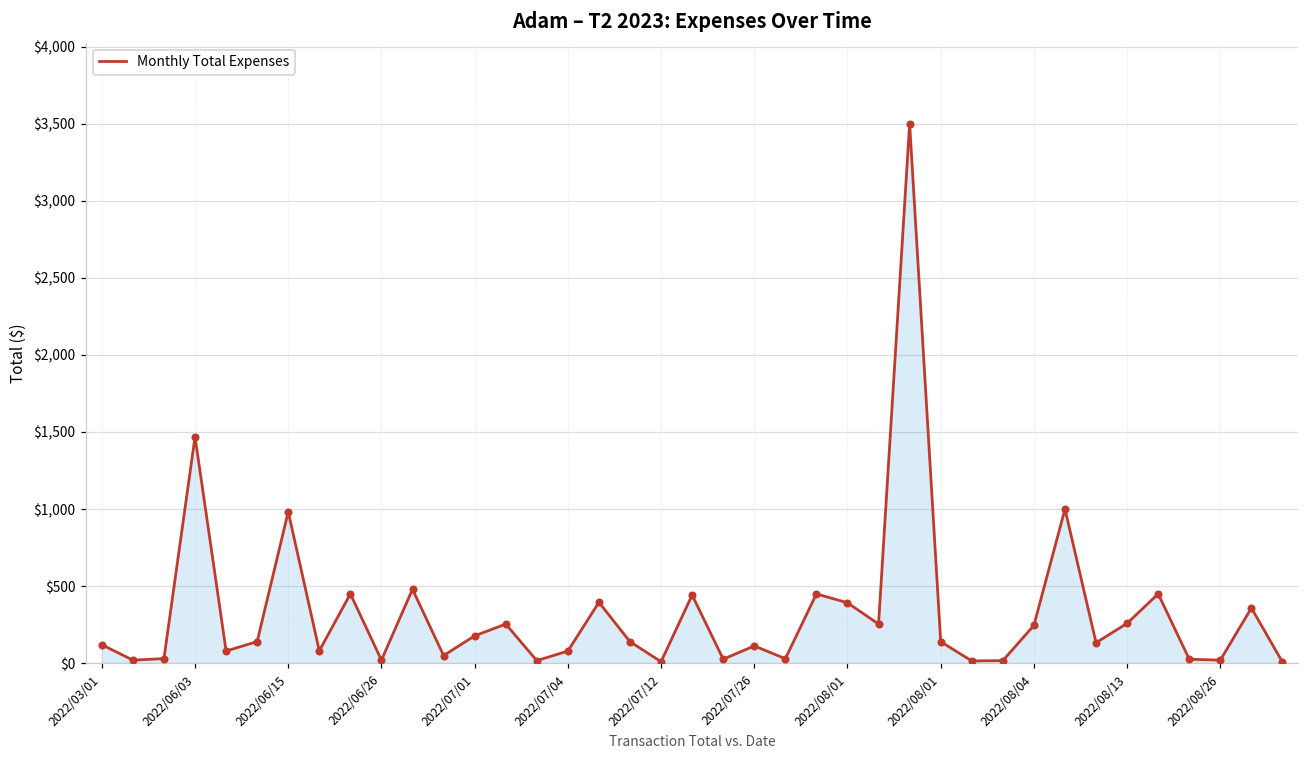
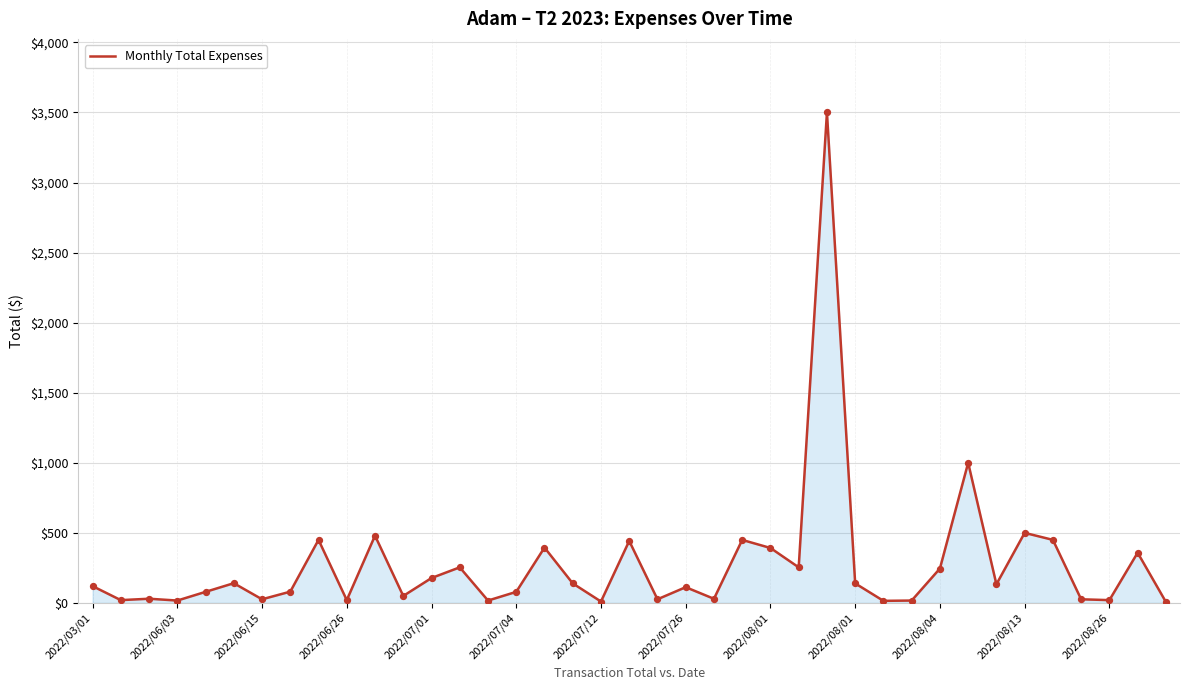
  {
    "2022/03/01": "$120",
-   "2022/06/03": "$1,470",
-   "2022/06/15": "$980",
+   "2022/06/03": "$20",
+   "2022/06/15": "$30",
    "2022/07/12": "$10",
    "2022/07/26": "$110",
    "2022/08/04": "$250",
-   "2022/08/13": "$260",
+   "2022/08/13": "$500",
    "2022/08/26": "$20"
  }
